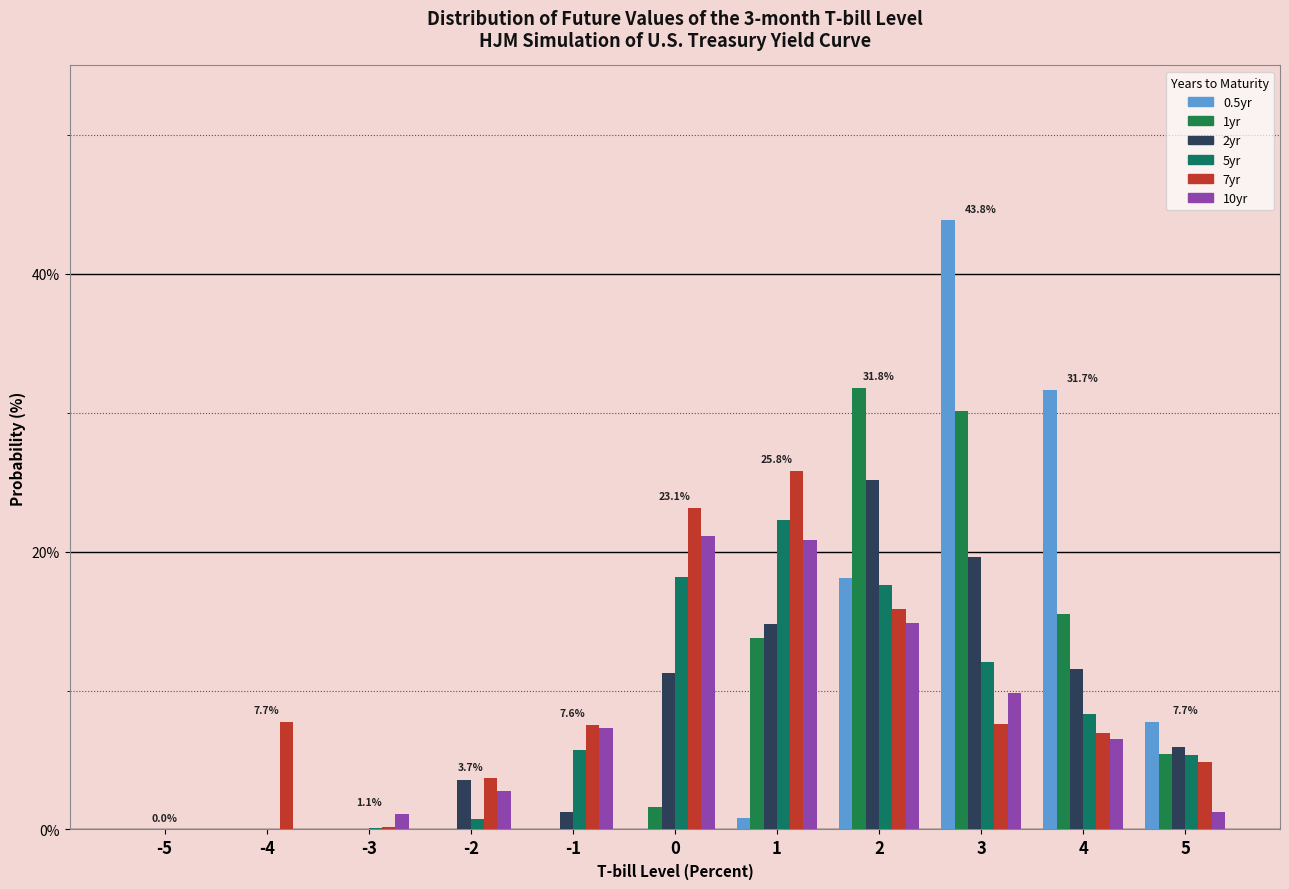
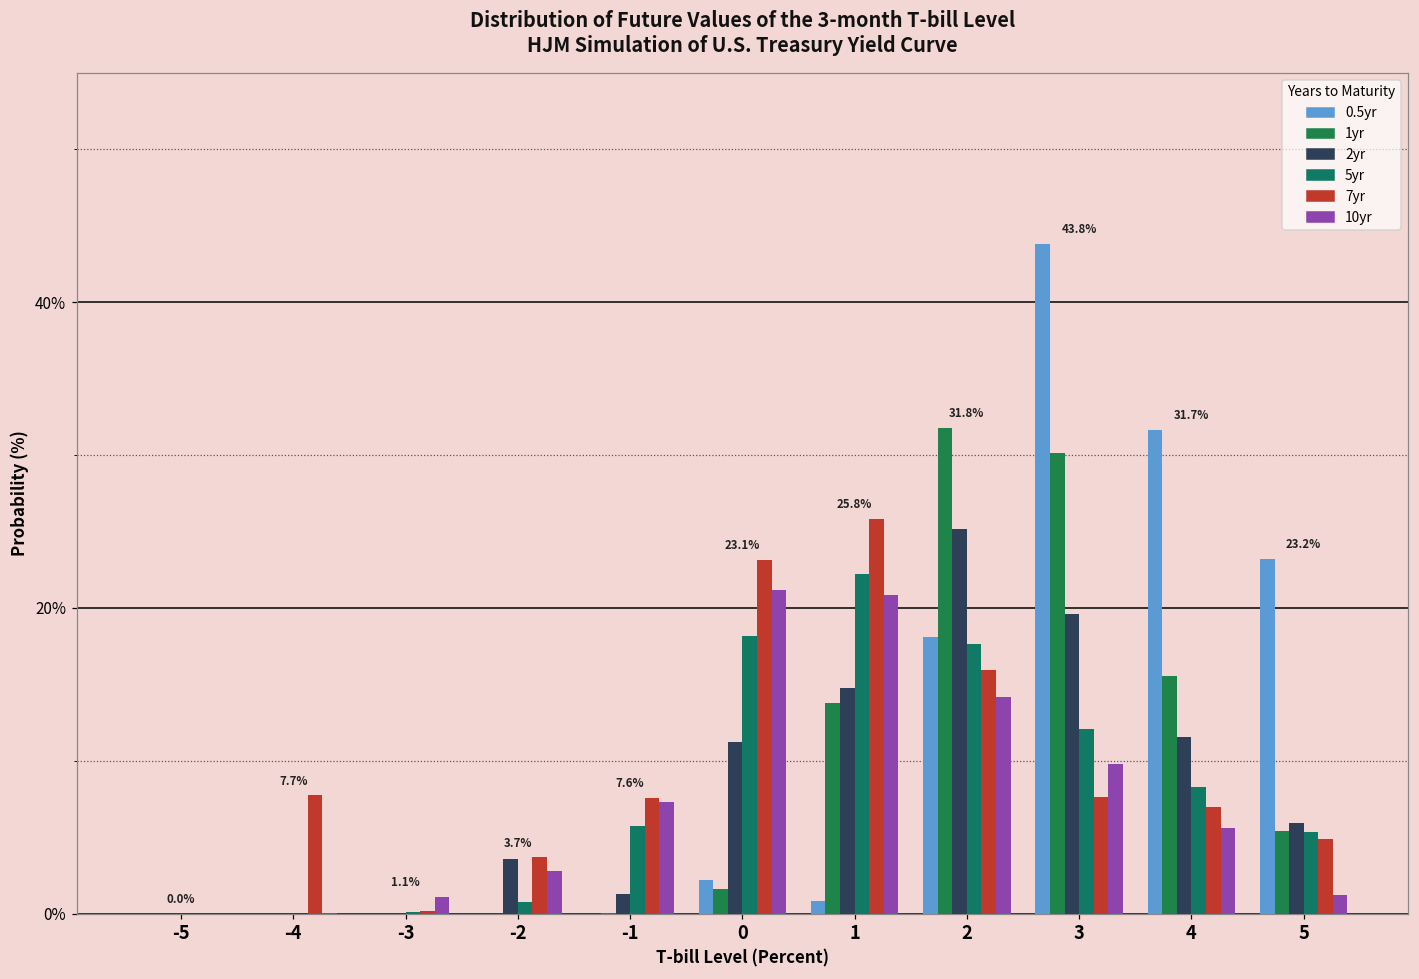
  {
    "0.5yr": {
-     "0": "0.0%",
+     "0": "2.2%",
      "3": "43.8%",
      "4": "31.7%",
-     "5": "7.7%"
+     "5": "23.2%"
    },
    "2yr": {
      "-5": "0.0%"
    },
    "7yr": {
      "-4": "7.7%",
      "-2": "3.7%",
      "-1": "7.6%",
      "0": "23.1%",
      "1": "25.8%"
    },
    "10yr": {
      "-2": "2.8%",
      "-1": "7.3%",
      "0": "21.2%",
      "1": "20.8%",
-     "2": "14.9%",
+     "2": "14.2%",
      "3": "9.8%",
-     "4": "6.5%",
+     "4": "5.6%",
      "5": "1.2%"
    }
  }
